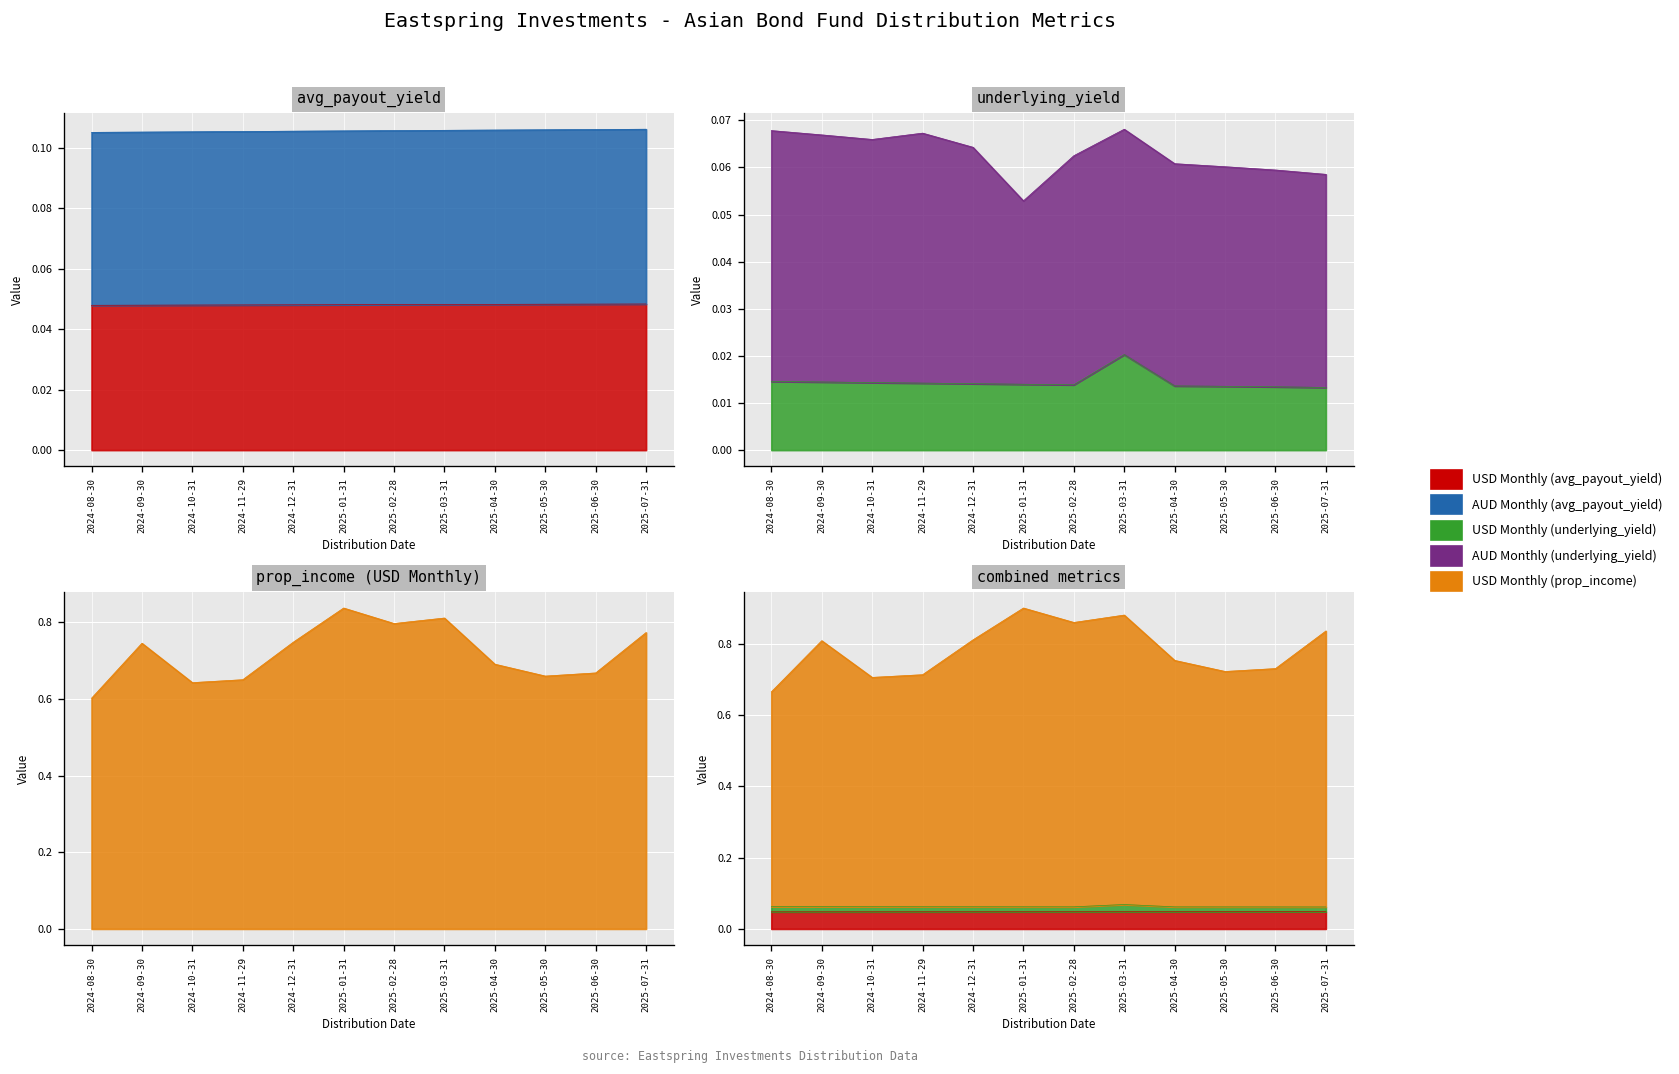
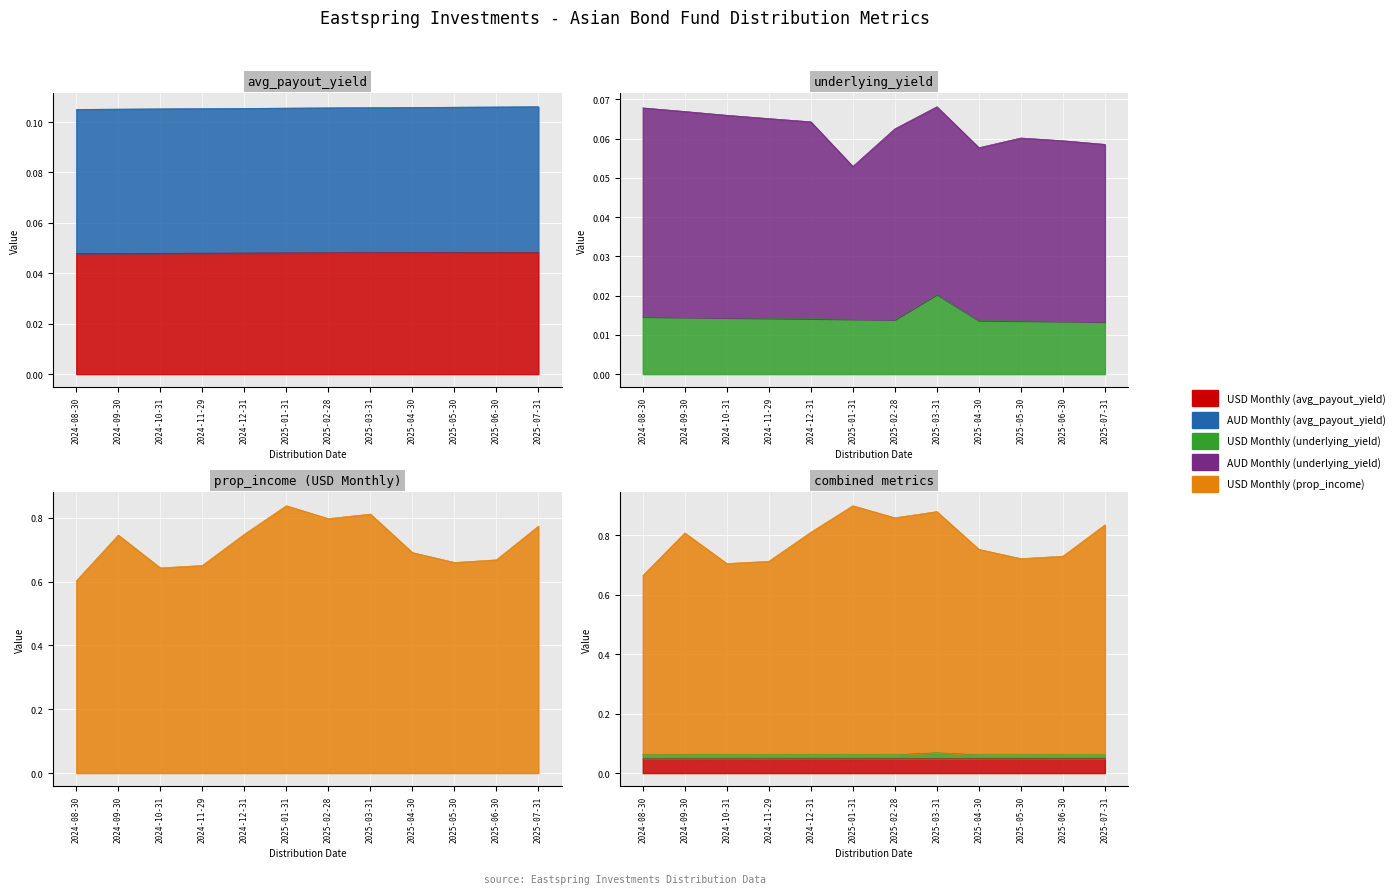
  {
    "avg_payout_yield": {
      "USD Monthly (avg_payout_yield)": {
        "2024-08-30": 0.048,
        "2024-09-30": 0.048,
        "2024-10-31": 0.048,
        "2024-11-29": 0.048,
        "2024-12-31": 0.048,
        "2025-01-31": 0.048,
        "2025-02-28": 0.048,
        "2025-03-31": 0.048,
        "2025-04-30": 0.048,
        "2025-05-30": 0.048,
        "2025-06-30": 0.048,
        "2025-07-31": 0.048
      }
    },
    "underlying_yield": {
      "USD Monthly (underlying_yield)": {
        "2024-08-30": 0.015,
        "2024-09-30": 0.014,
        "2024-10-31": 0.014,
        "2024-11-29": 0.014,
        "2024-12-31": 0.014,
        "2025-01-31": 0.014,
        "2025-02-28": 0.014,
        "2025-03-31": 0.020,
        "2025-04-30": 0.014,
        "2025-05-30": 0.014,
        "2025-06-30": 0.013,
        "2025-07-31": 0.013
      },
      "AUD Monthly (underlying_yield)": {
        "2024-08-30": 0.053,
        "2024-09-30": 0.052,
        "2024-10-31": 0.052,
-       "2024-11-29": 0.053,
+       "2024-11-29": 0.051,
        "2024-12-31": 0.050,
        "2025-01-31": 0.039,
        "2025-02-28": 0.049,
        "2025-03-31": 0.048,
-       "2025-04-30": 0.047,
+       "2025-04-30": 0.044,
        "2025-05-30": 0.047,
        "2025-06-30": 0.046,
        "2025-07-31": 0.045
      }
    },
    "prop_income (USD Monthly)": {
      "2024-08-30": 0.60,
      "2024-09-30": 0.75,
      "2024-10-31": 0.64,
      "2024-11-29": 0.65,
      "2024-12-31": 0.75,
      "2025-01-31": 0.84,
      "2025-02-28": 0.80,
      "2025-03-31": 0.81,
      "2025-04-30": 0.69,
      "2025-05-30": 0.66,
      "2025-06-30": 0.67,
      "2025-07-31": 0.77
    },
    "combined metrics": {
      "USD Monthly (avg_payout_yield)": {
        "2024-08-30": 0.05,
        "2024-09-30": 0.05,
        "2024-10-31": 0.05,
        "2024-11-29": 0.05,
        "2024-12-31": 0.05,
        "2025-01-31": 0.05,
        "2025-02-28": 0.05,
        "2025-03-31": 0.05,
        "2025-04-30": 0.05,
        "2025-05-30": 0.05,
        "2025-06-30": 0.05,
        "2025-07-31": 0.05
      }
    }
  }
